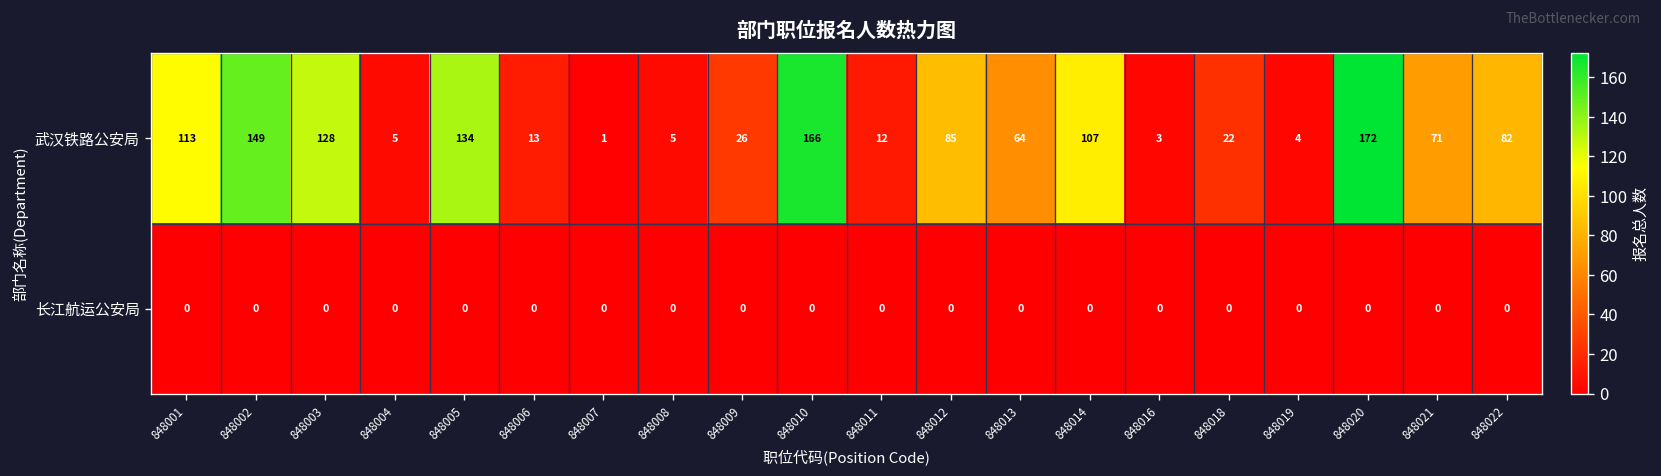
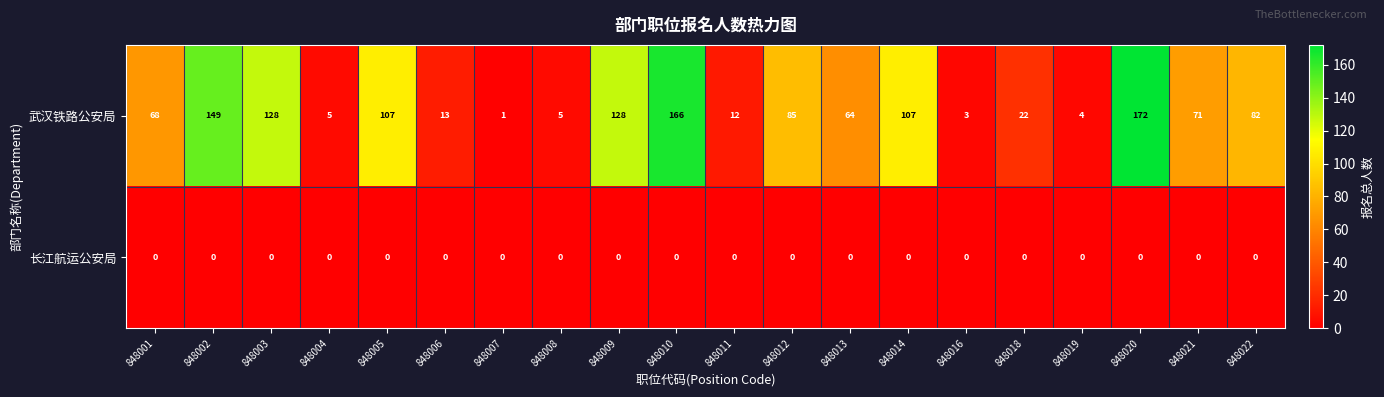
  {
    "武汉铁路公安局": {
-     "848001": 113,
+     "848001": 68,
      "848002": 149,
      "848003": 128,
      "848004": 5,
-     "848005": 134,
+     "848005": 107,
      "848006": 13,
      "848007": 1,
      "848008": 5,
-     "848009": 26,
+     "848009": 128,
      "848010": 166,
      "848011": 12,
      "848012": 85,
      "848013": 64,
      "848014": 107,
      "848016": 3,
      "848018": 22,
      "848019": 4,
      "848020": 172,
      "848021": 71,
      "848022": 82
    },
    "长江航运公安局": {
      "848001": 0,
      "848002": 0,
      "848003": 0,
      "848004": 0,
      "848005": 0,
      "848006": 0,
      "848007": 0,
      "848008": 0,
      "848009": 0,
      "848010": 0,
      "848011": 0,
      "848012": 0,
      "848013": 0,
      "848014": 0,
      "848016": 0,
      "848018": 0,
      "848019": 0,
      "848020": 0,
      "848021": 0,
      "848022": 0
    }
  }
